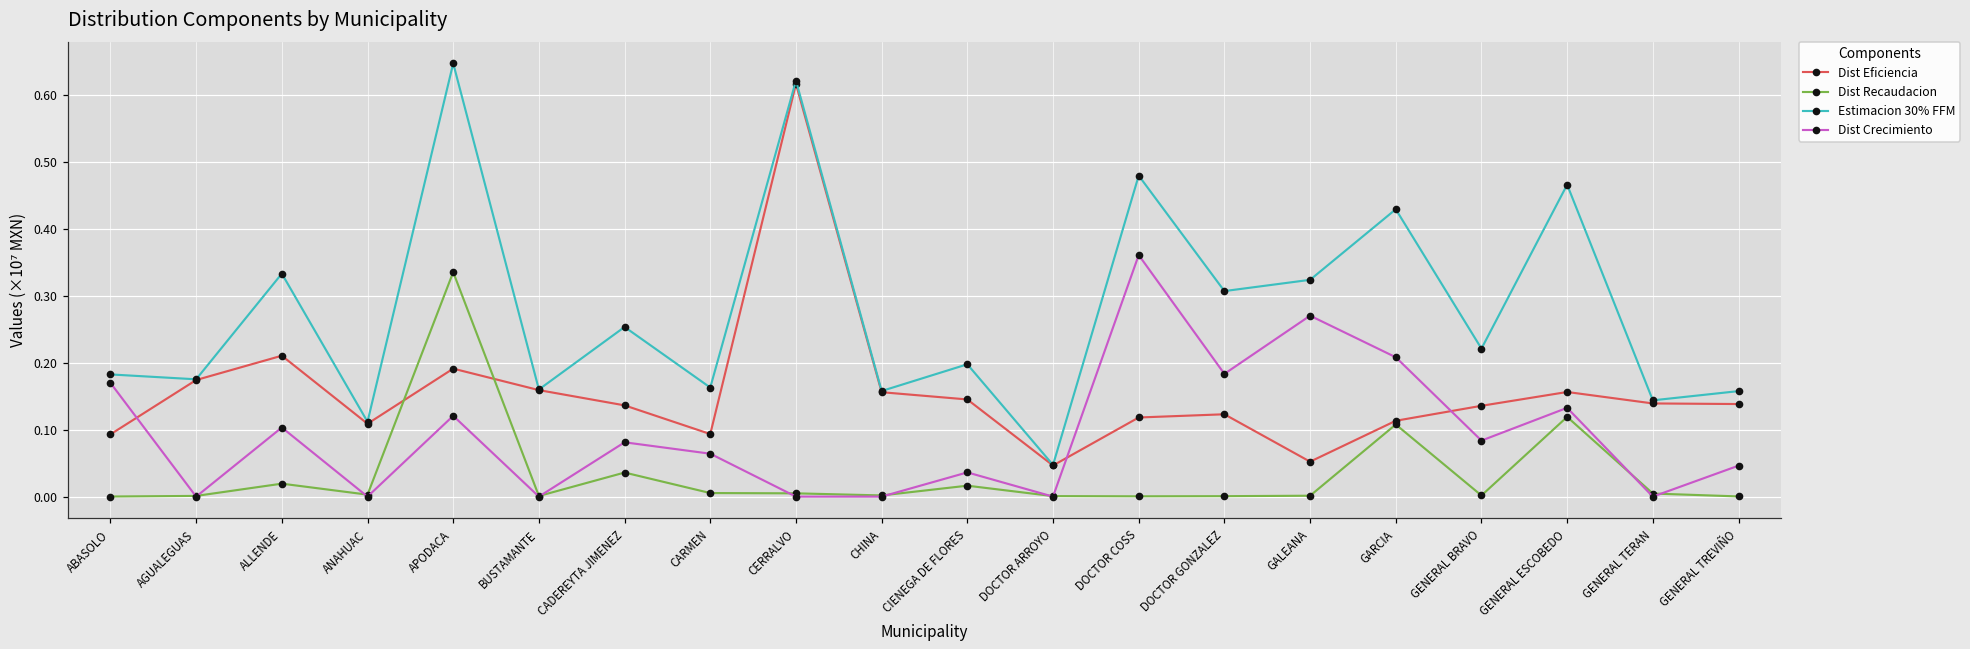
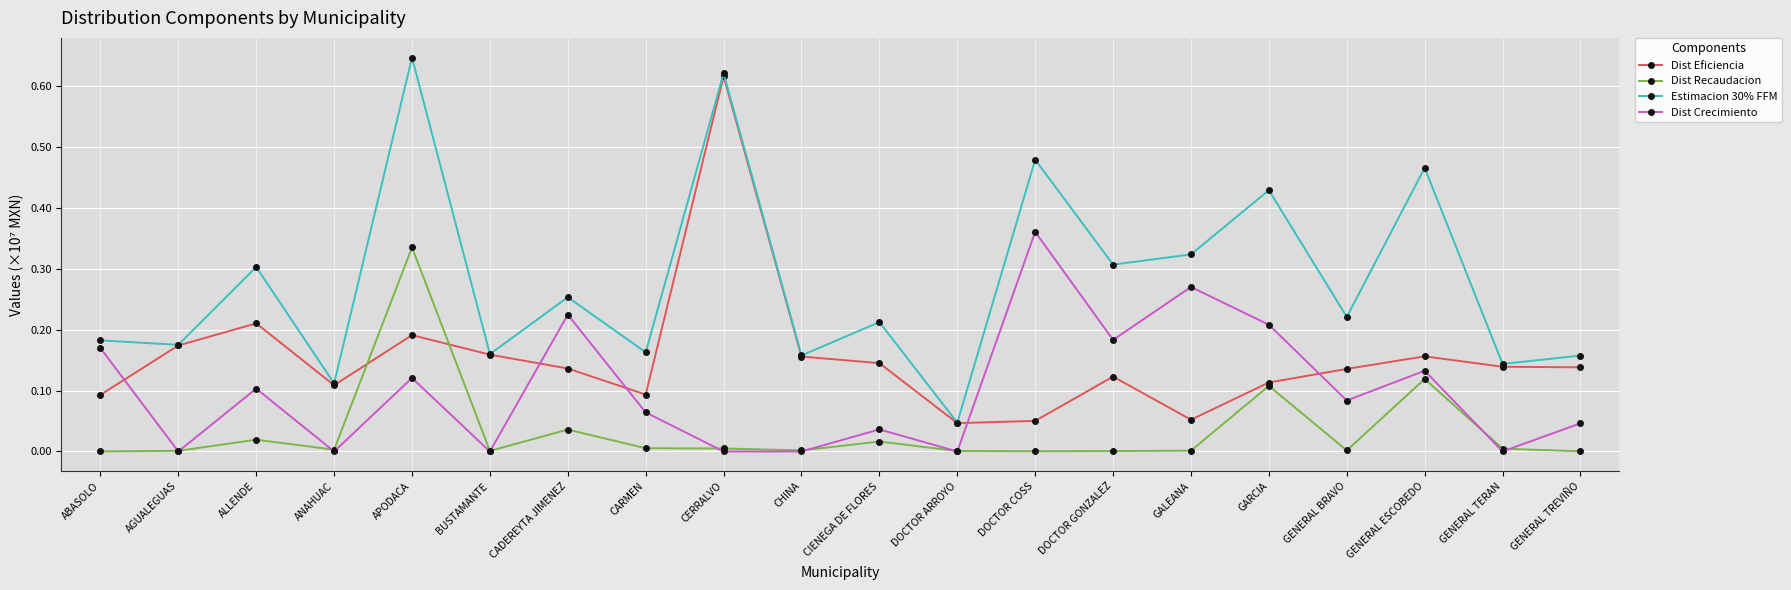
  {
    "Dist Eficiencia": {
      "ABASOLO": 0.09,
      "ALLENDE": 0.21,
      "APODACA": 0.19,
      "CADEREYTA JIMENEZ": 0.14,
      "CARMEN": 0.09,
      "CERRALVO": 0.62,
      "CIENEGA DE FLORES": 0.15,
-     "DOCTOR COSS": 0.12,
+     "DOCTOR COSS": 0.05,
      "DOCTOR GONZALEZ": 0.12,
      "GALEANA": 0.05,
      "GARCIA": 0.11,
      "GENERAL BRAVO": 0.14,
      "GENERAL ESCOBEDO": 0.16,
      "GENERAL TERAN": 0.14,
      "GENERAL TREVIÑO": 0.14
    },
    "Dist Recaudacion": {
      "ABASOLO": 0.00,
      "ALLENDE": 0.02,
      "APODACA": 0.34,
      "CADEREYTA JIMENEZ": 0.04,
      "CARMEN": 0.01,
      "CERRALVO": 0.00,
      "CIENEGA DE FLORES": 0.02,
      "DOCTOR COSS": 0.00,
      "DOCTOR GONZALEZ": 0.00,
      "GALEANA": 0.00,
      "GARCIA": 0.11,
      "GENERAL BRAVO": 0.00,
      "GENERAL ESCOBEDO": 0.12,
      "GENERAL TERAN": 0.00,
      "GENERAL TREVIÑO": 0.00
    },
    "Estimacion 30% FFM": {
      "ABASOLO": 0.18,
-     "ALLENDE": 0.33,
+     "ALLENDE": 0.30,
      "APODACA": 0.65,
      "CADEREYTA JIMENEZ": 0.25,
      "CARMEN": 0.16,
      "CERRALVO": 0.62,
-     "CIENEGA DE FLORES": 0.20,
+     "CIENEGA DE FLORES": 0.21,
      "DOCTOR COSS": 0.48,
      "DOCTOR GONZALEZ": 0.31,
      "GALEANA": 0.32,
      "GARCIA": 0.43,
      "GENERAL BRAVO": 0.22,
      "GENERAL ESCOBEDO": 0.47,
      "GENERAL TERAN": 0.14,
      "GENERAL TREVIÑO": 0.16
    },
    "Dist Crecimiento": {
      "ABASOLO": 0.17,
      "ALLENDE": 0.10,
      "APODACA": 0.12,
-     "CADEREYTA JIMENEZ": 0.08,
+     "CADEREYTA JIMENEZ": 0.22,
      "CARMEN": 0.06,
      "CERRALVO": 0.00,
      "CIENEGA DE FLORES": 0.04,
      "DOCTOR COSS": 0.36,
      "DOCTOR GONZALEZ": 0.18,
      "GALEANA": 0.27,
      "GARCIA": 0.21,
      "GENERAL BRAVO": 0.08,
      "GENERAL ESCOBEDO": 0.13,
      "GENERAL TERAN": 0.00,
      "GENERAL TREVIÑO": 0.05
    }
  }
